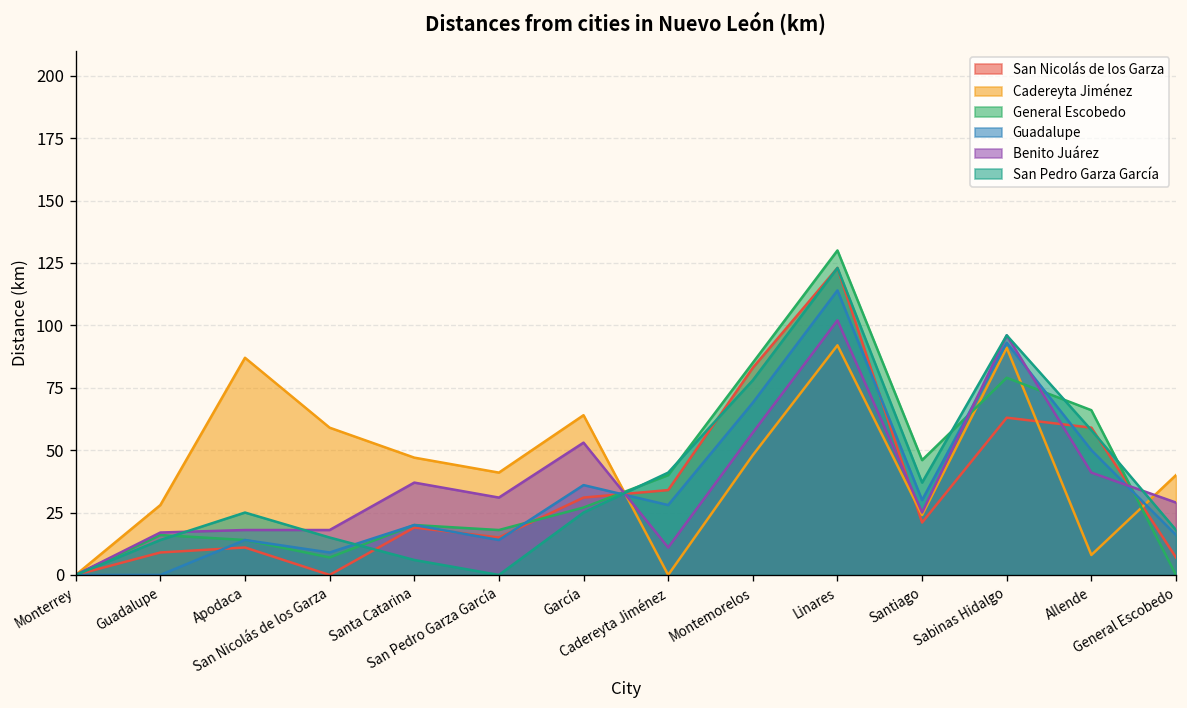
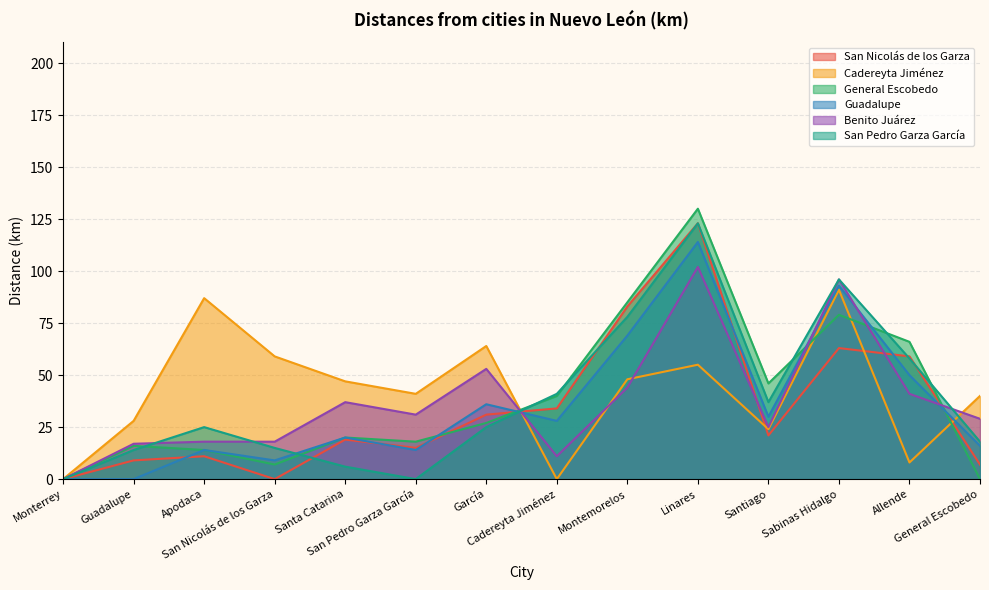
  {
    "San Nicolás de los Garza": {
      "Guadalupe": 9,
      "Apodaca": 11,
      "San Nicolás de los Garza": 0,
      "García": 31,
      "Cadereyta Jiménez": 34,
      "Montemorelos": 83,
      "Santiago": 21,
      "Sabinas Hidalgo": 63,
      "General Escobedo": 7
    },
    "Cadereyta Jiménez": {
      "Guadalupe": 28,
      "Apodaca": 87,
      "San Nicolás de los Garza": 59,
      "Santa Catarina": 47,
      "San Pedro Garza García": 41,
      "García": 64,
      "Cadereyta Jiménez": 0,
      "Montemorelos": 48,
-     "Linares": 92,
+     "Linares": 55,
      "Sabinas Hidalgo": 91,
      "Allende": 8,
      "General Escobedo": 40
    },
    "Benito Juárez": {
      "Apodaca": 18,
      "San Nicolás de los Garza": 18,
      "Santa Catarina": 37,
      "San Pedro Garza García": 31,
      "García": 53,
      "Cadereyta Jiménez": 11,
-     "Montemorelos": 57,
+     "Montemorelos": 44,
      "Linares": 102,
      "Allende": 41,
      "General Escobedo": 29
    }
  }
